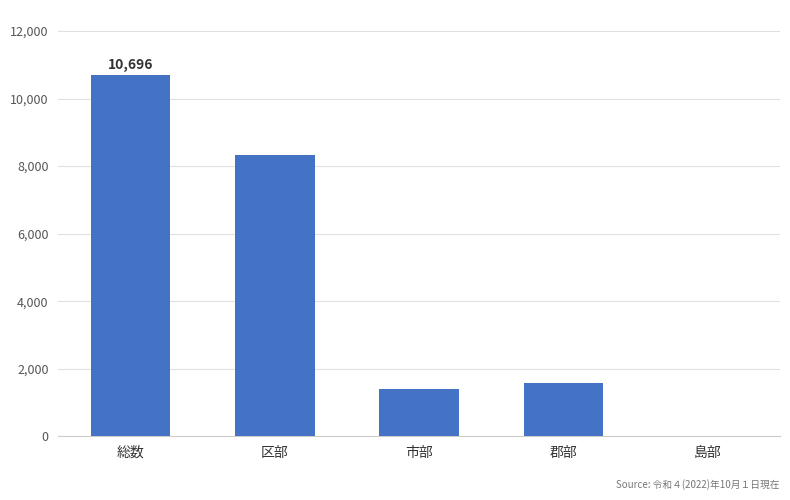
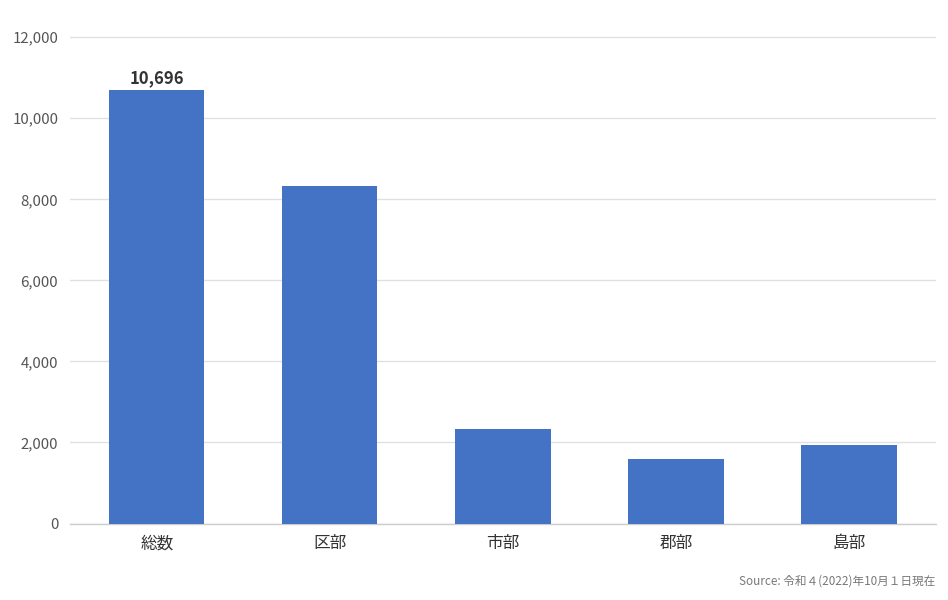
  {
    "区部": "8,300",
-   "市部": "1,400",
+   "市部": "2,300",
    "郡部": "1,600",
-   "島部": "0"
+   "島部": "1,900"
  }
